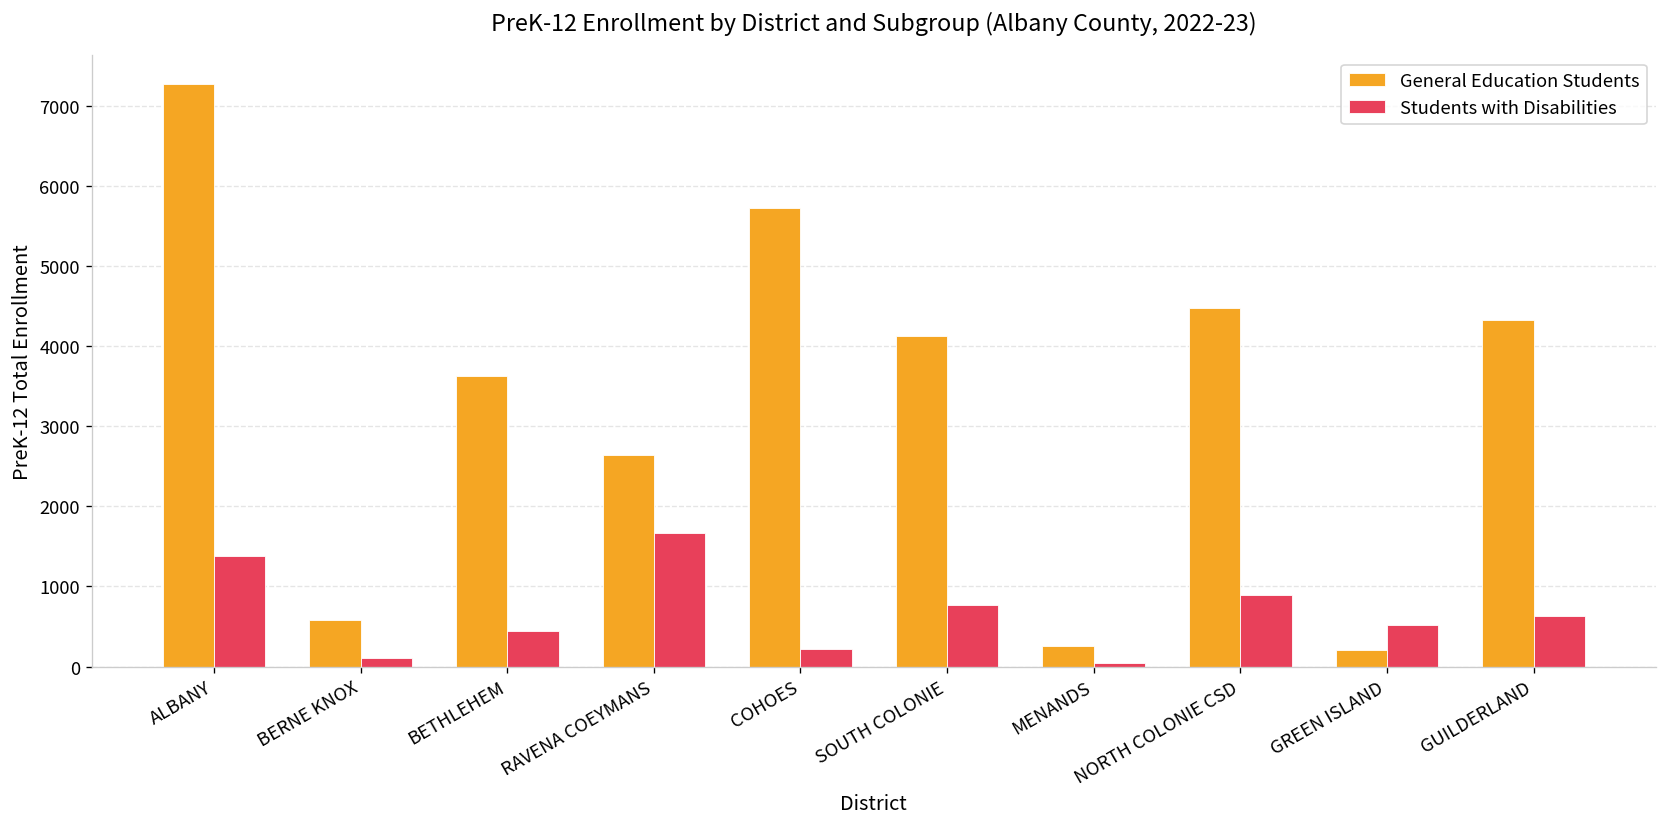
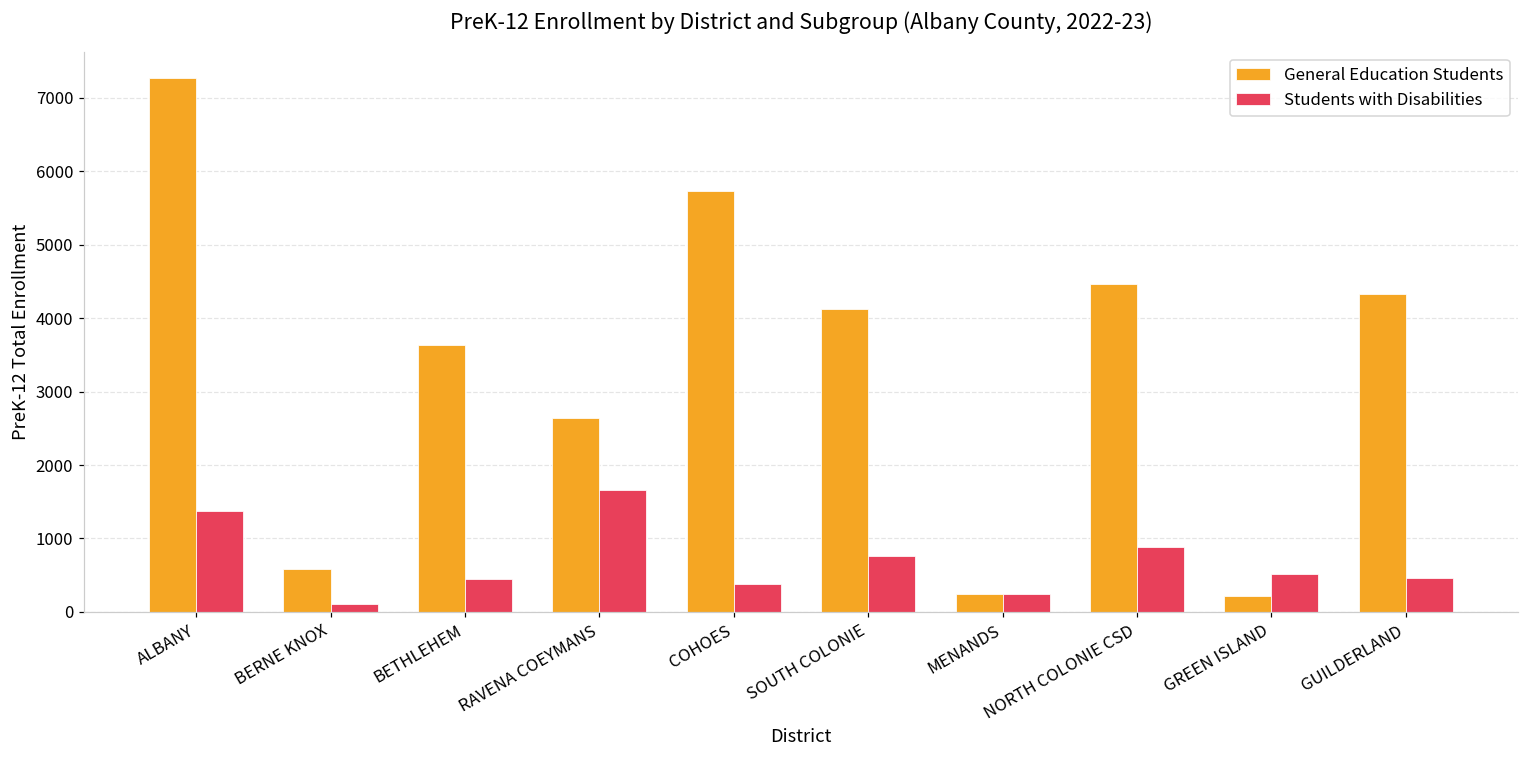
  {
    "General Education Students": {
      "ALBANY": 7300,
      "BERNE KNOX": 600,
      "BETHLEHEM": 3600,
      "RAVENA COEYMANS": 2600,
      "COHOES": 5700,
      "SOUTH COLONIE": 4100,
      "MENANDS": 300,
      "NORTH COLONIE CSD": 4500,
      "GREEN ISLAND": 200,
      "GUILDERLAND": 4300
    },
    "Students with Disabilities": {
      "ALBANY": 1400,
      "BERNE KNOX": 100,
      "BETHLEHEM": 400,
      "RAVENA COEYMANS": 1700,
-     "COHOES": 200,
+     "COHOES": 400,
      "SOUTH COLONIE": 800,
-     "MENANDS": 0,
+     "MENANDS": 200,
      "NORTH COLONIE CSD": 900,
      "GREEN ISLAND": 500,
-     "GUILDERLAND": 600
+     "GUILDERLAND": 500
    }
  }
